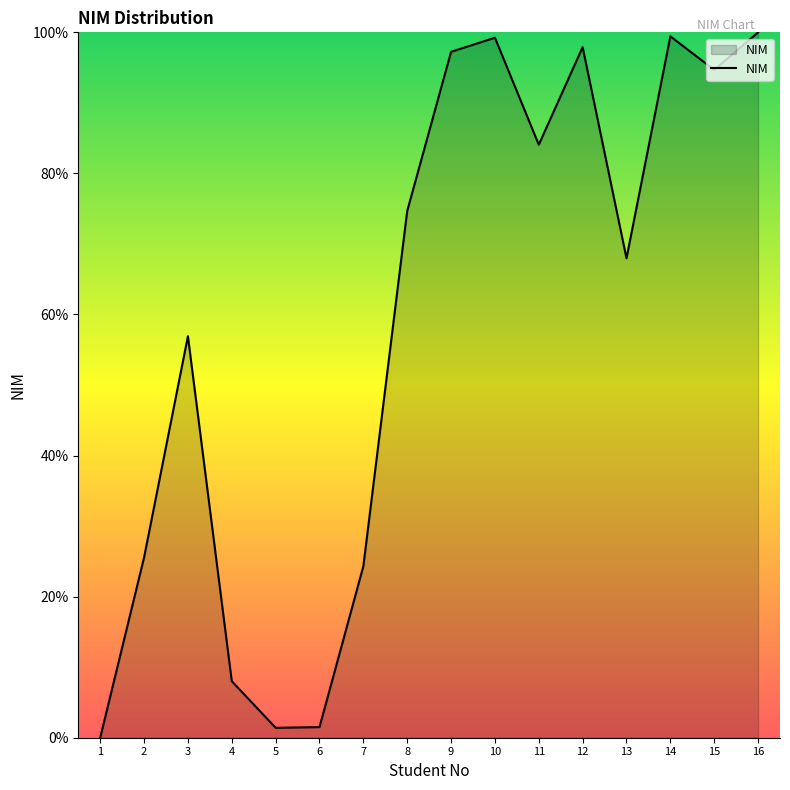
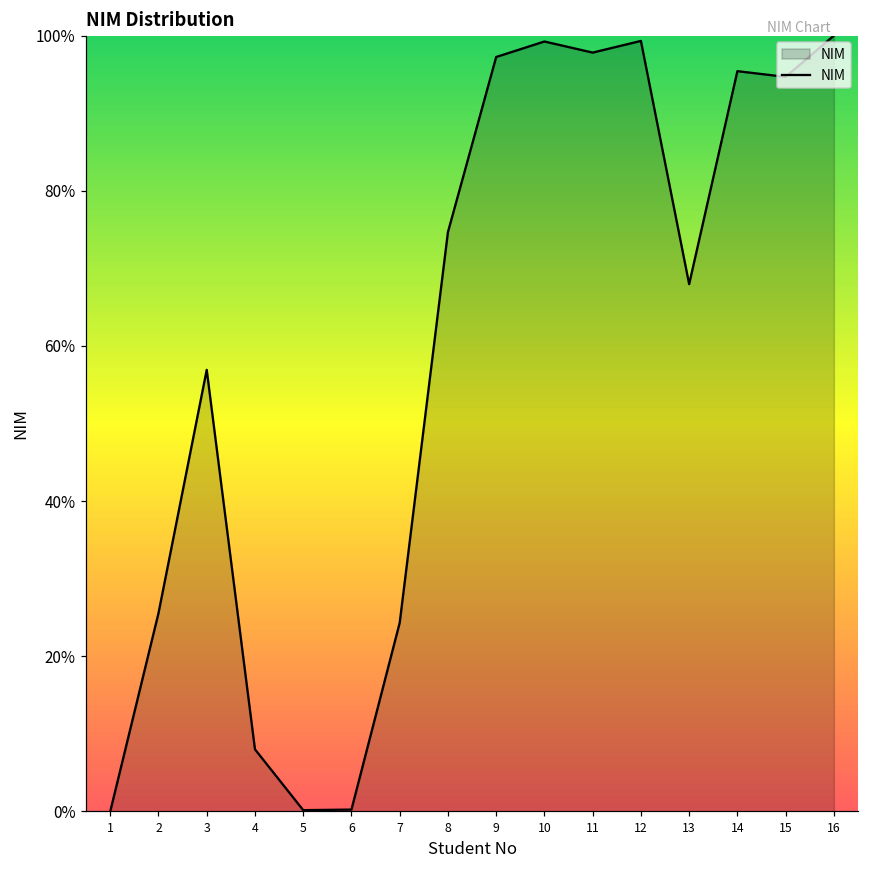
  {
    "1": "0%",
    "2": "26%",
    "3": "57%",
    "4": "8%",
-   "5": "1%",
-   "6": "2%",
+   "5": "0%",
+   "6": "0%",
    "7": "24%",
    "8": "75%",
    "9": "97%",
    "10": "99%",
-   "11": "84%",
-   "12": "98%",
+   "11": "98%",
+   "12": "99%",
    "13": "68%",
-   "14": "99%",
+   "14": "95%",
    "16": "100%"
  }
